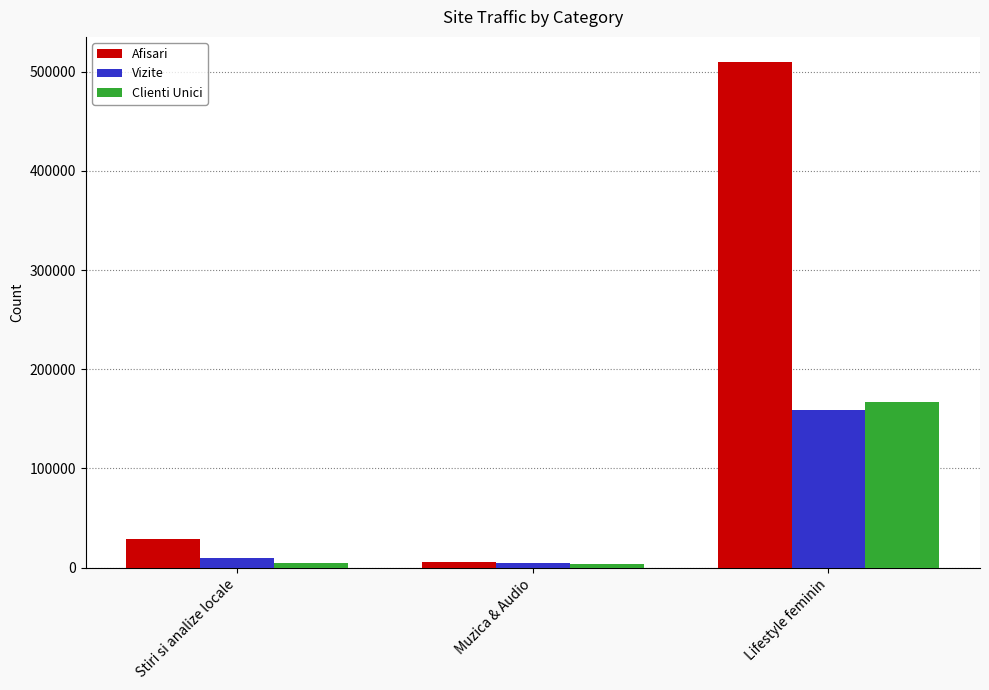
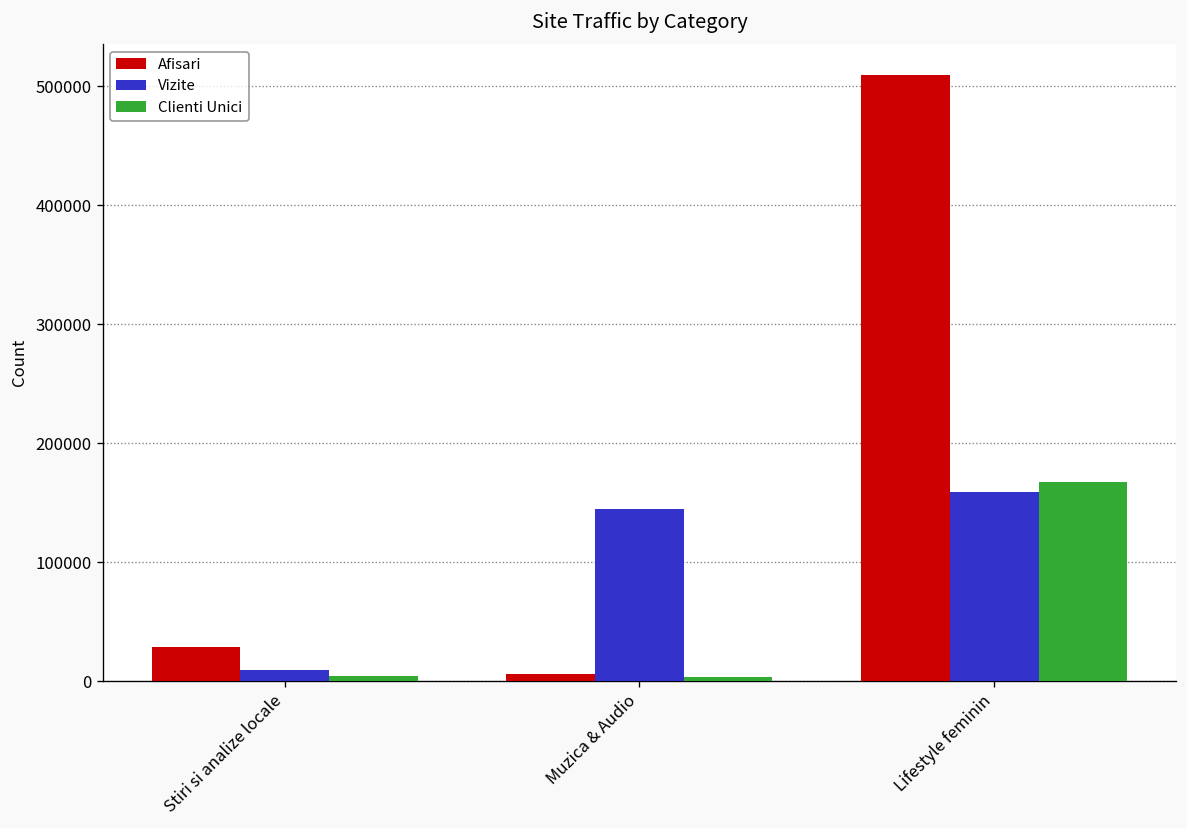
  {
    "Afisari": {
      "Stiri si analize locale": 30000,
      "Muzica & Audio": 10000,
      "Lifestyle feminin": 510000
    },
    "Vizite": {
      "Stiri si analize locale": 10000,
-     "Muzica & Audio": 0,
+     "Muzica & Audio": 140000,
      "Lifestyle feminin": 160000
    },
    "Clienti Unici": {
      "Stiri si analize locale": 0,
      "Muzica & Audio": 0,
      "Lifestyle feminin": 170000
    }
  }
